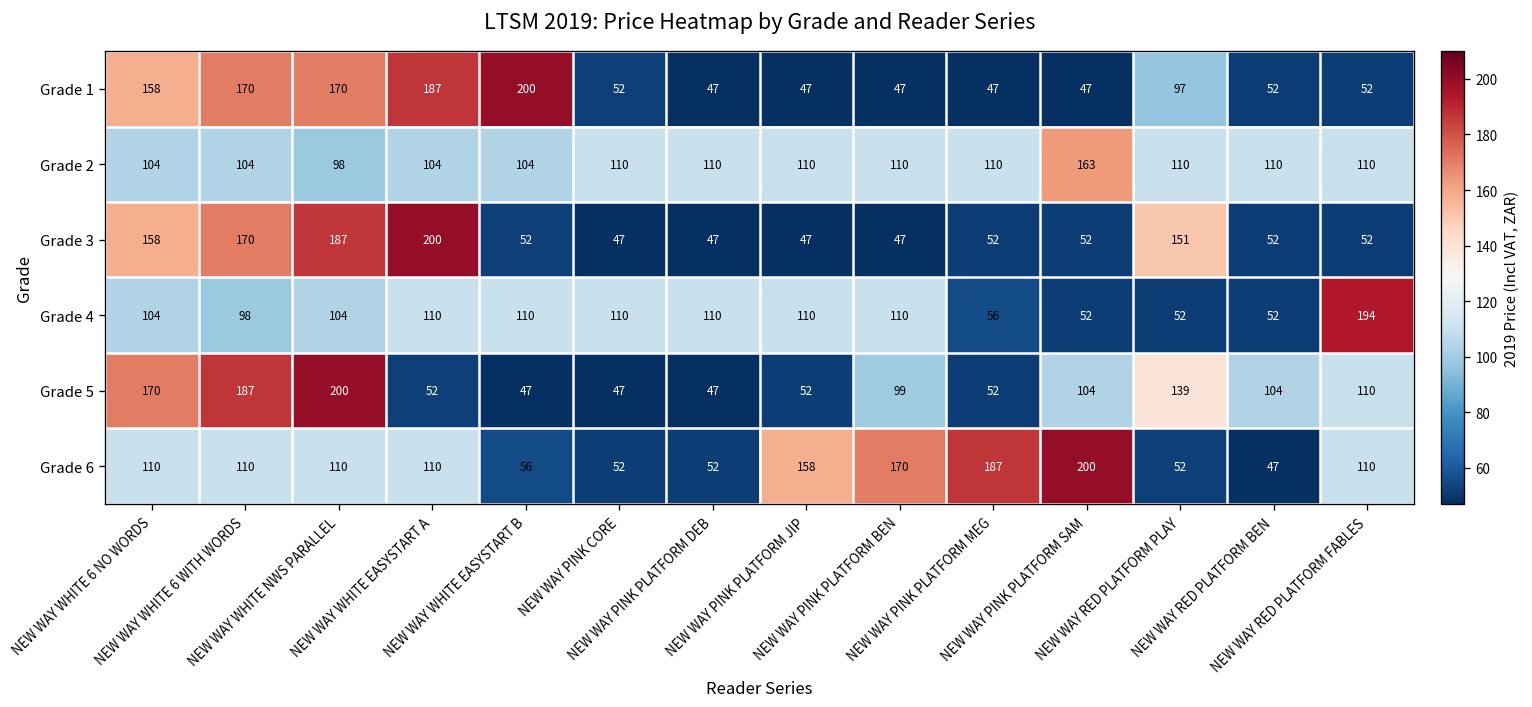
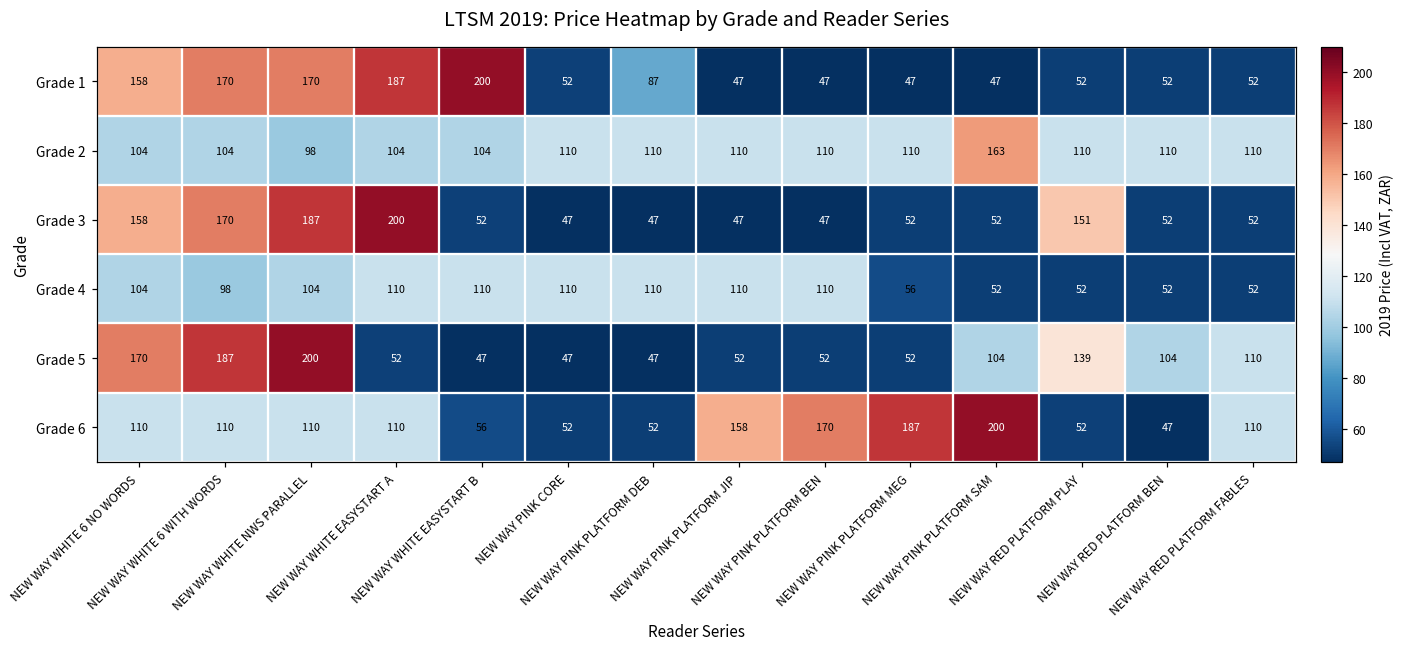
  {
    "Grade 1": {
      "NEW WAY WHITE 6 NO WORDS": 158,
      "NEW WAY WHITE 6 WITH WORDS": 170,
      "NEW WAY WHITE NWS PARALLEL": 170,
      "NEW WAY WHITE EASYSTART A": 187,
      "NEW WAY WHITE EASYSTART B": 200,
      "NEW WAY PINK CORE": 52,
-     "NEW WAY PINK PLATFORM DEB": 47,
+     "NEW WAY PINK PLATFORM DEB": 87,
      "NEW WAY PINK PLATFORM JIP": 47,
      "NEW WAY PINK PLATFORM BEN": 47,
      "NEW WAY PINK PLATFORM MEG": 47,
      "NEW WAY PINK PLATFORM SAM": 47,
-     "NEW WAY RED PLATFORM PLAY": 97,
+     "NEW WAY RED PLATFORM PLAY": 52,
      "NEW WAY RED PLATFORM BEN": 52,
      "NEW WAY RED PLATFORM FABLES": 52
    },
    "Grade 2": {
      "NEW WAY WHITE 6 NO WORDS": 104,
      "NEW WAY WHITE 6 WITH WORDS": 104,
      "NEW WAY WHITE NWS PARALLEL": 98,
      "NEW WAY WHITE EASYSTART A": 104,
      "NEW WAY WHITE EASYSTART B": 104,
      "NEW WAY PINK CORE": 110,
      "NEW WAY PINK PLATFORM DEB": 110,
      "NEW WAY PINK PLATFORM JIP": 110,
      "NEW WAY PINK PLATFORM BEN": 110,
      "NEW WAY PINK PLATFORM MEG": 110,
      "NEW WAY PINK PLATFORM SAM": 163,
      "NEW WAY RED PLATFORM PLAY": 110,
      "NEW WAY RED PLATFORM BEN": 110,
      "NEW WAY RED PLATFORM FABLES": 110
    },
    "Grade 3": {
      "NEW WAY WHITE 6 NO WORDS": 158,
      "NEW WAY WHITE 6 WITH WORDS": 170,
      "NEW WAY WHITE NWS PARALLEL": 187,
      "NEW WAY WHITE EASYSTART A": 200,
      "NEW WAY WHITE EASYSTART B": 52,
      "NEW WAY PINK CORE": 47,
      "NEW WAY PINK PLATFORM DEB": 47,
      "NEW WAY PINK PLATFORM JIP": 47,
      "NEW WAY PINK PLATFORM BEN": 47,
      "NEW WAY PINK PLATFORM MEG": 52,
      "NEW WAY PINK PLATFORM SAM": 52,
      "NEW WAY RED PLATFORM PLAY": 151,
      "NEW WAY RED PLATFORM BEN": 52,
      "NEW WAY RED PLATFORM FABLES": 52
    },
    "Grade 4": {
      "NEW WAY WHITE 6 NO WORDS": 104,
      "NEW WAY WHITE 6 WITH WORDS": 98,
      "NEW WAY WHITE NWS PARALLEL": 104,
      "NEW WAY WHITE EASYSTART A": 110,
      "NEW WAY WHITE EASYSTART B": 110,
      "NEW WAY PINK CORE": 110,
      "NEW WAY PINK PLATFORM DEB": 110,
      "NEW WAY PINK PLATFORM JIP": 110,
      "NEW WAY PINK PLATFORM BEN": 110,
      "NEW WAY PINK PLATFORM MEG": 56,
      "NEW WAY PINK PLATFORM SAM": 52,
      "NEW WAY RED PLATFORM PLAY": 52,
      "NEW WAY RED PLATFORM BEN": 52,
-     "NEW WAY RED PLATFORM FABLES": 194
+     "NEW WAY RED PLATFORM FABLES": 52
    },
    "Grade 5": {
      "NEW WAY WHITE 6 NO WORDS": 170,
      "NEW WAY WHITE 6 WITH WORDS": 187,
      "NEW WAY WHITE NWS PARALLEL": 200,
      "NEW WAY WHITE EASYSTART A": 52,
      "NEW WAY WHITE EASYSTART B": 47,
      "NEW WAY PINK CORE": 47,
      "NEW WAY PINK PLATFORM DEB": 47,
      "NEW WAY PINK PLATFORM JIP": 52,
-     "NEW WAY PINK PLATFORM BEN": 99,
+     "NEW WAY PINK PLATFORM BEN": 52,
      "NEW WAY PINK PLATFORM MEG": 52,
      "NEW WAY PINK PLATFORM SAM": 104,
      "NEW WAY RED PLATFORM PLAY": 139,
      "NEW WAY RED PLATFORM BEN": 104,
      "NEW WAY RED PLATFORM FABLES": 110
    },
    "Grade 6": {
      "NEW WAY WHITE 6 NO WORDS": 110,
      "NEW WAY WHITE 6 WITH WORDS": 110,
      "NEW WAY WHITE NWS PARALLEL": 110,
      "NEW WAY WHITE EASYSTART A": 110,
      "NEW WAY WHITE EASYSTART B": 56,
      "NEW WAY PINK CORE": 52,
      "NEW WAY PINK PLATFORM DEB": 52,
      "NEW WAY PINK PLATFORM JIP": 158,
      "NEW WAY PINK PLATFORM BEN": 170,
      "NEW WAY PINK PLATFORM MEG": 187,
      "NEW WAY PINK PLATFORM SAM": 200,
      "NEW WAY RED PLATFORM PLAY": 52,
      "NEW WAY RED PLATFORM BEN": 47,
      "NEW WAY RED PLATFORM FABLES": 110
    }
  }
